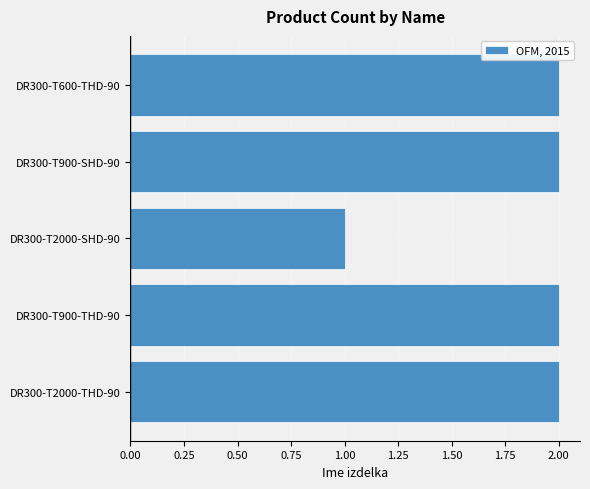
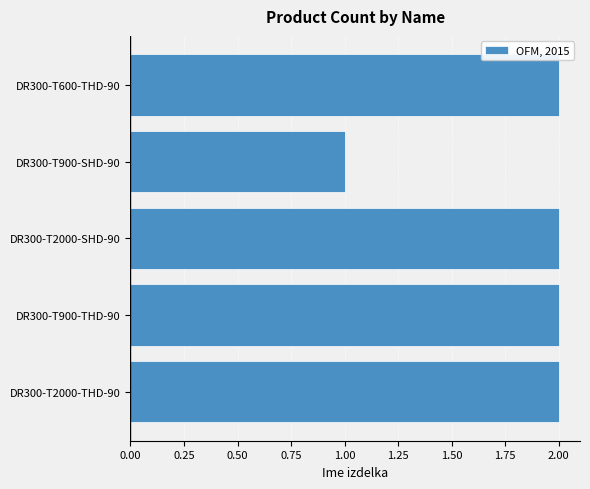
  {
    "DR300-T600-THD-90": 2,
-   "DR300-T900-SHD-90": 2,
-   "DR300-T2000-SHD-90": 1,
+   "DR300-T900-SHD-90": 1,
+   "DR300-T2000-SHD-90": 2,
    "DR300-T900-THD-90": 2,
    "DR300-T2000-THD-90": 2
  }
